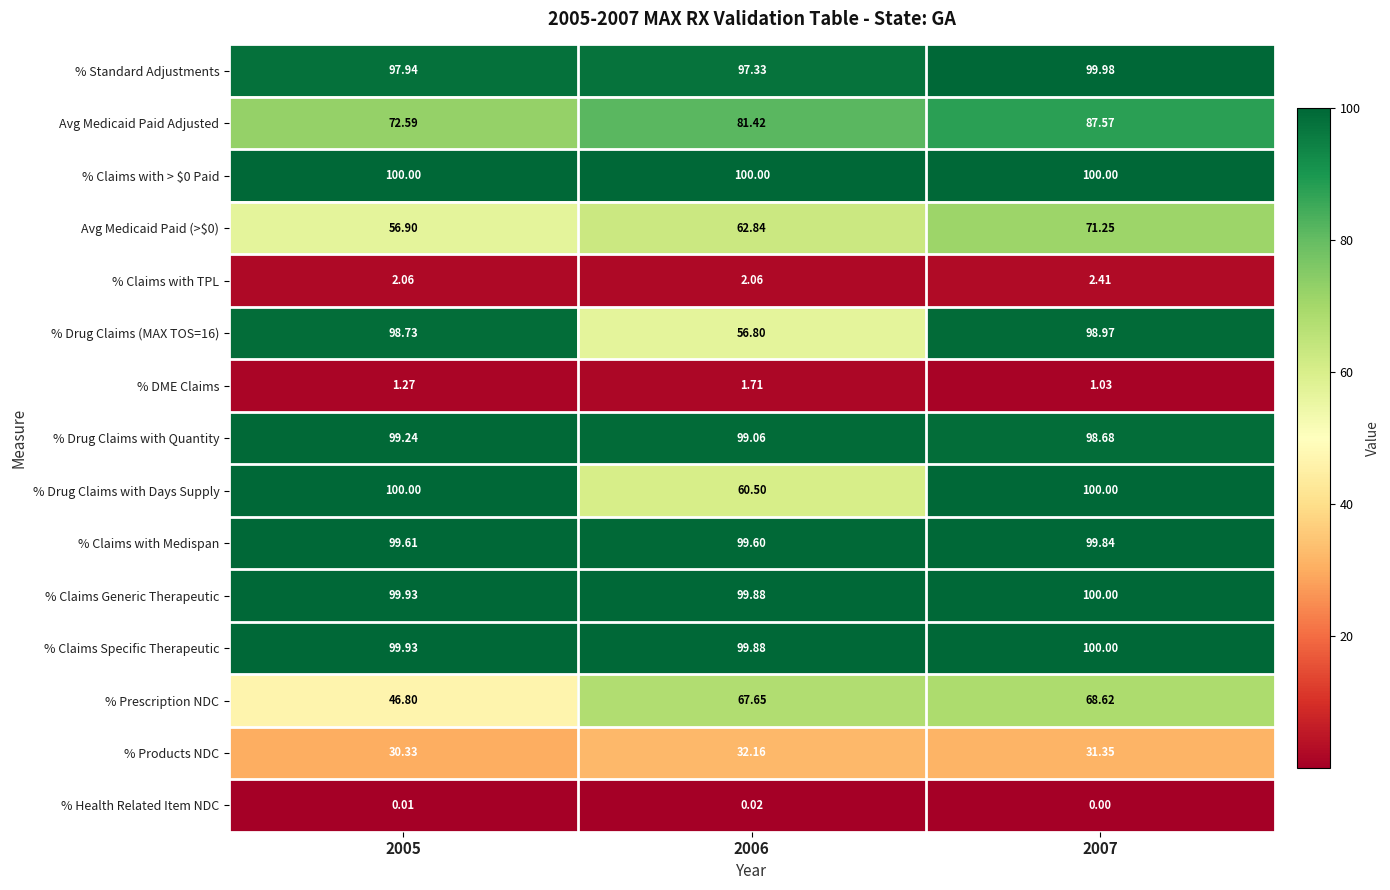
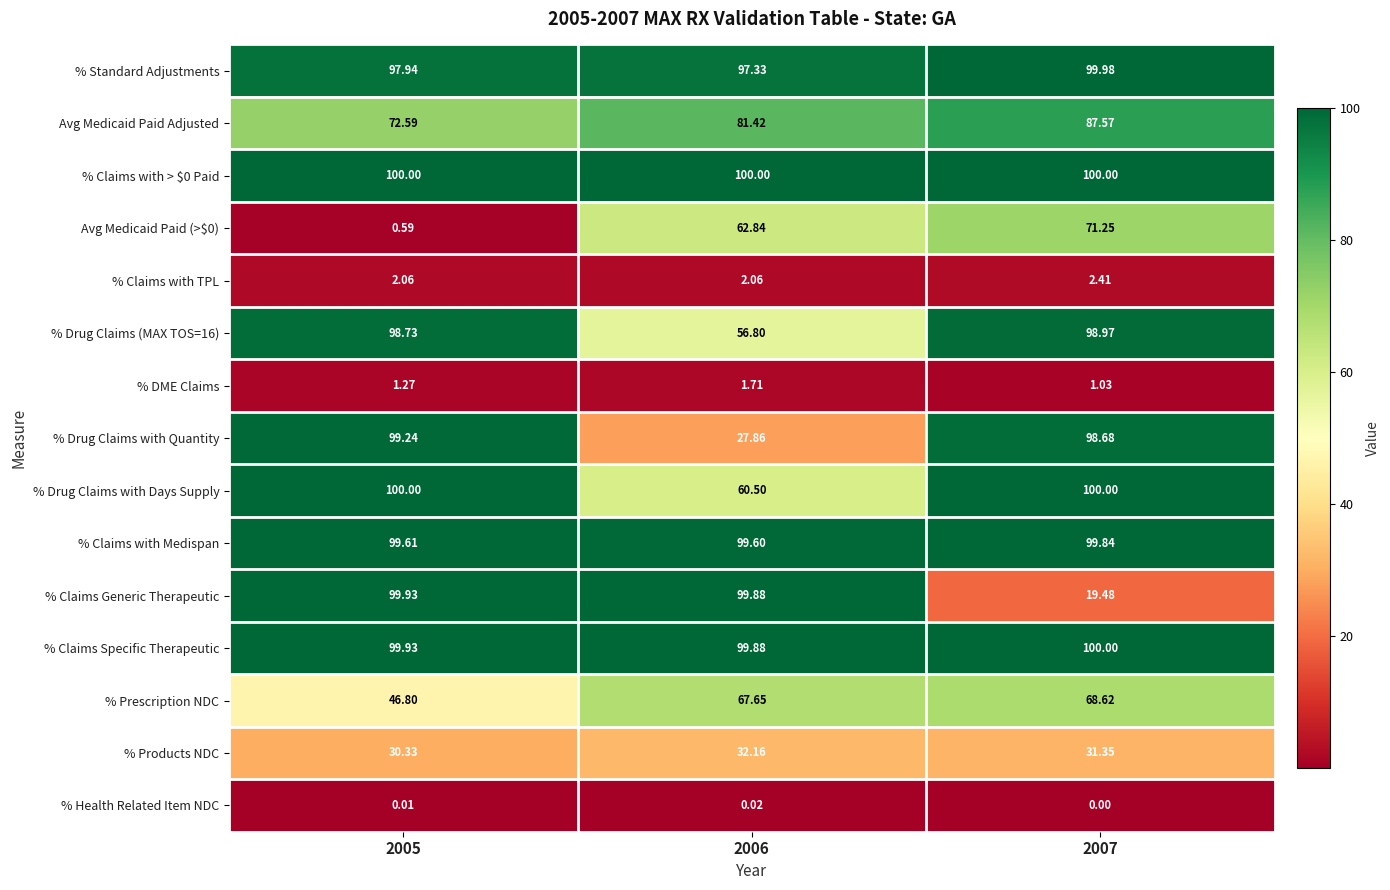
  {
    "% Standard Adjustments": {
      "2005": 97.94,
      "2006": 97.33,
      "2007": 99.98
    },
    "Avg Medicaid Paid Adjusted": {
      "2005": 72.59,
      "2006": 81.42,
      "2007": 87.57
    },
    "% Claims with > $0 Paid": {
      "2005": 100.00,
      "2006": 100.00,
      "2007": 100.00
    },
    "Avg Medicaid Paid (>$0)": {
-     "2005": 56.90,
+     "2005": 0.59,
      "2006": 62.84,
      "2007": 71.25
    },
    "% Claims with TPL": {
      "2005": 2.06,
      "2006": 2.06,
      "2007": 2.41
    },
    "% Drug Claims (MAX TOS=16)": {
      "2005": 98.73,
      "2006": 56.80,
      "2007": 98.97
    },
    "% DME Claims": {
      "2005": 1.27,
      "2006": 1.71,
      "2007": 1.03
    },
    "% Drug Claims with Quantity": {
      "2005": 99.24,
-     "2006": 99.06,
+     "2006": 27.86,
      "2007": 98.68
    },
    "% Drug Claims with Days Supply": {
      "2005": 100.00,
      "2006": 60.50,
      "2007": 100.00
    },
    "% Claims with Medispan": {
      "2005": 99.61,
      "2006": 99.60,
      "2007": 99.84
    },
    "% Claims Generic Therapeutic": {
      "2005": 99.93,
      "2006": 99.88,
-     "2007": 100.00
+     "2007": 19.48
    },
    "% Claims Specific Therapeutic": {
      "2005": 99.93,
      "2006": 99.88,
      "2007": 100.00
    },
    "% Prescription NDC": {
      "2005": 46.80,
      "2006": 67.65,
      "2007": 68.62
    },
    "% Products NDC": {
      "2005": 30.33,
      "2006": 32.16,
      "2007": 31.35
    },
    "% Health Related Item NDC": {
      "2005": 0.01,
      "2006": 0.02,
      "2007": 0.00
    }
  }
